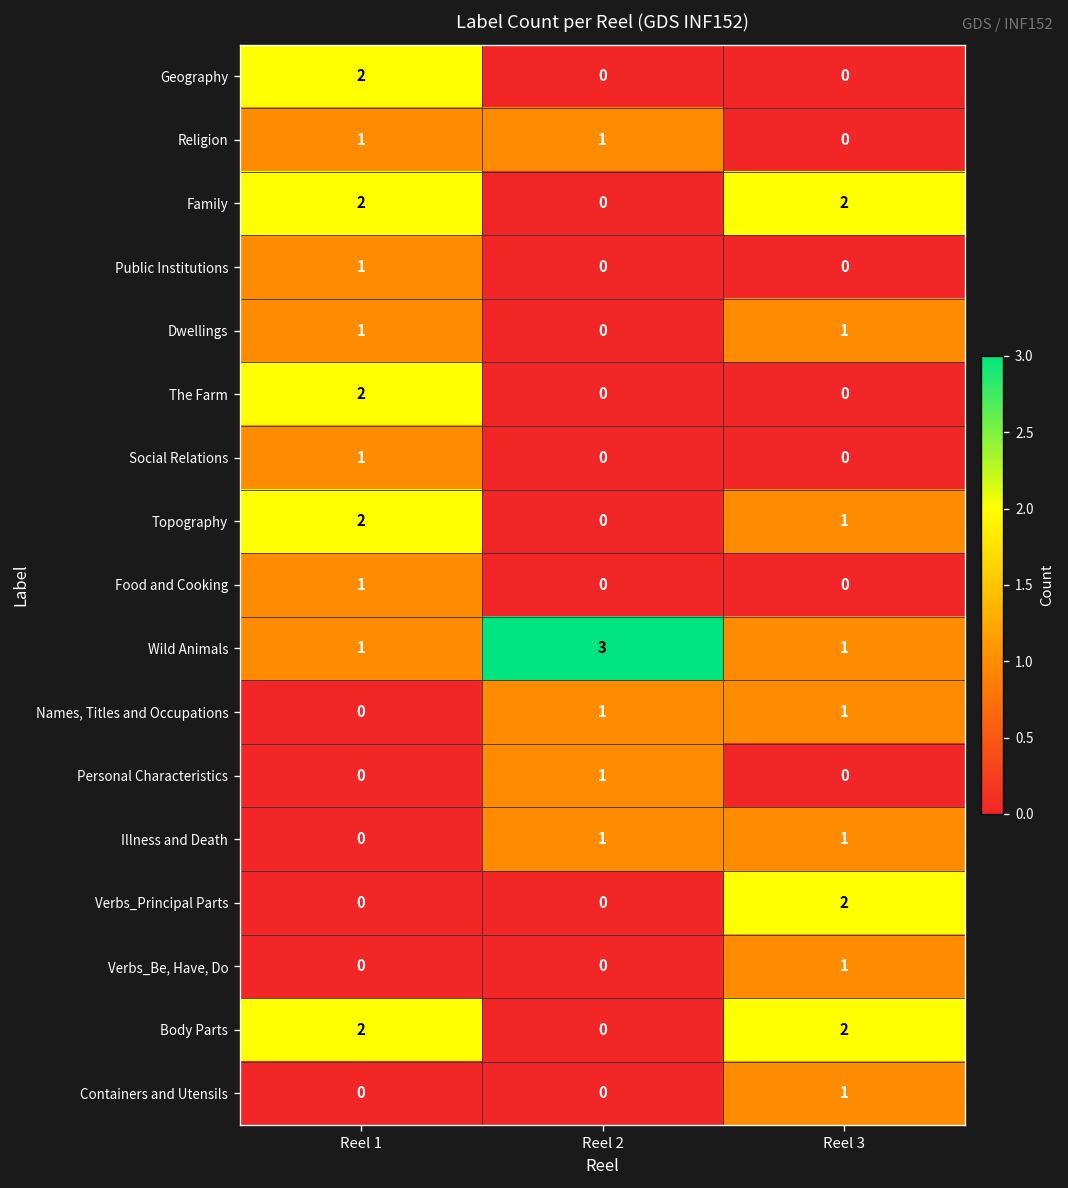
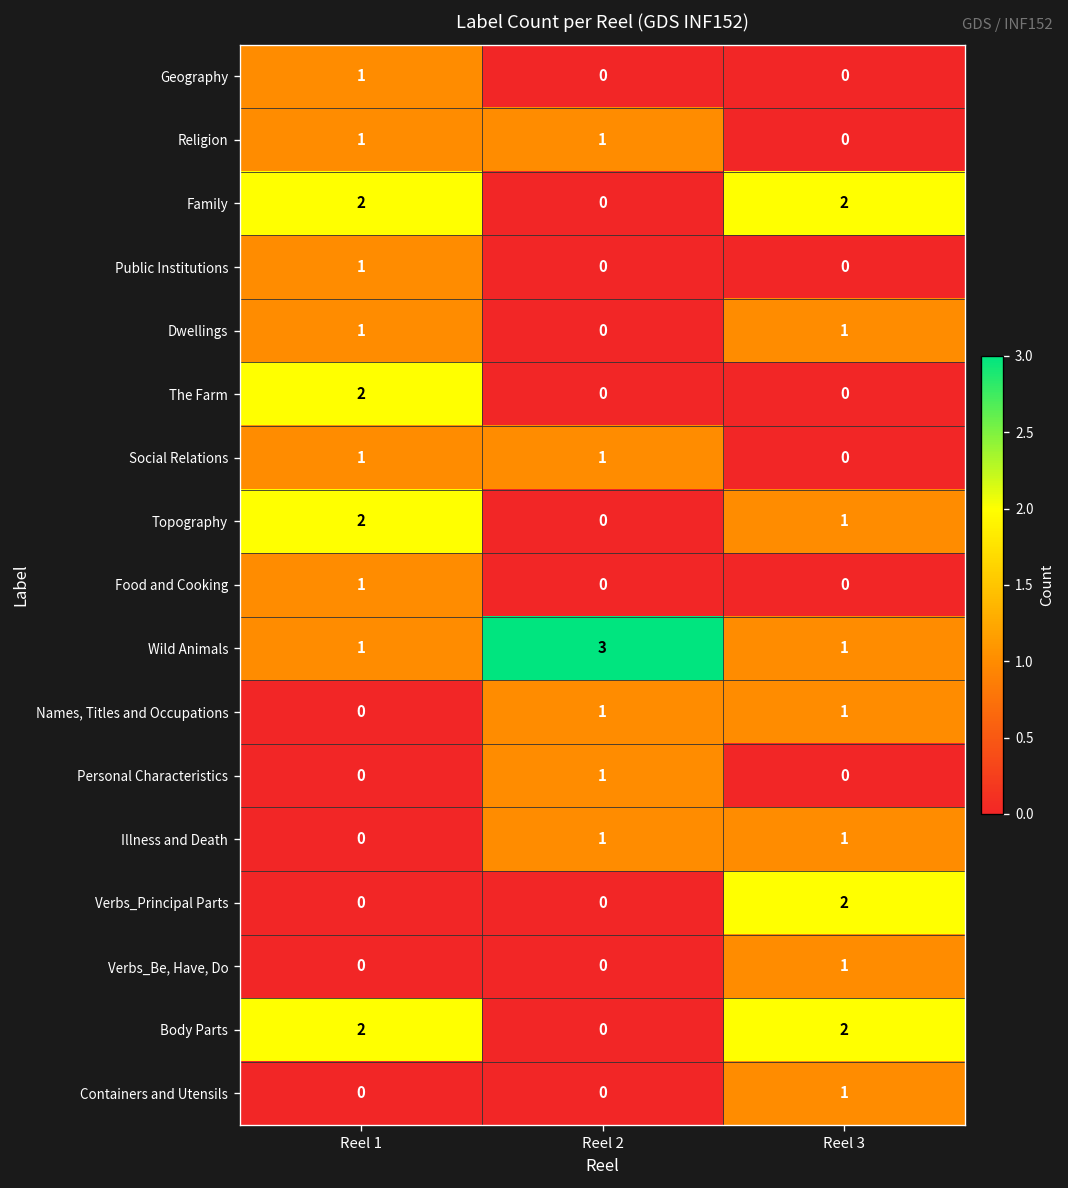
  {
    "Geography": {
-     "Reel 1": 2,
+     "Reel 1": 1,
      "Reel 2": 0,
      "Reel 3": 0
    },
    "Religion": {
      "Reel 1": 1,
      "Reel 2": 1,
      "Reel 3": 0
    },
    "Family": {
      "Reel 1": 2,
      "Reel 2": 0,
      "Reel 3": 2
    },
    "Public Institutions": {
      "Reel 1": 1,
      "Reel 2": 0,
      "Reel 3": 0
    },
    "Dwellings": {
      "Reel 1": 1,
      "Reel 2": 0,
      "Reel 3": 1
    },
    "The Farm": {
      "Reel 1": 2,
      "Reel 2": 0,
      "Reel 3": 0
    },
    "Social Relations": {
      "Reel 1": 1,
-     "Reel 2": 0,
+     "Reel 2": 1,
      "Reel 3": 0
    },
    "Topography": {
      "Reel 1": 2,
      "Reel 2": 0,
      "Reel 3": 1
    },
    "Food and Cooking": {
      "Reel 1": 1,
      "Reel 2": 0,
      "Reel 3": 0
    },
    "Wild Animals": {
      "Reel 1": 1,
      "Reel 2": 3,
      "Reel 3": 1
    },
    "Names, Titles and Occupations": {
      "Reel 1": 0,
      "Reel 2": 1,
      "Reel 3": 1
    },
    "Personal Characteristics": {
      "Reel 1": 0,
      "Reel 2": 1,
      "Reel 3": 0
    },
    "Illness and Death": {
      "Reel 1": 0,
      "Reel 2": 1,
      "Reel 3": 1
    },
    "Verbs_Principal Parts": {
      "Reel 1": 0,
      "Reel 2": 0,
      "Reel 3": 2
    },
    "Verbs_Be, Have, Do": {
      "Reel 1": 0,
      "Reel 2": 0,
      "Reel 3": 1
    },
    "Body Parts": {
      "Reel 1": 2,
      "Reel 2": 0,
      "Reel 3": 2
    },
    "Containers and Utensils": {
      "Reel 1": 0,
      "Reel 2": 0,
      "Reel 3": 1
    }
  }
